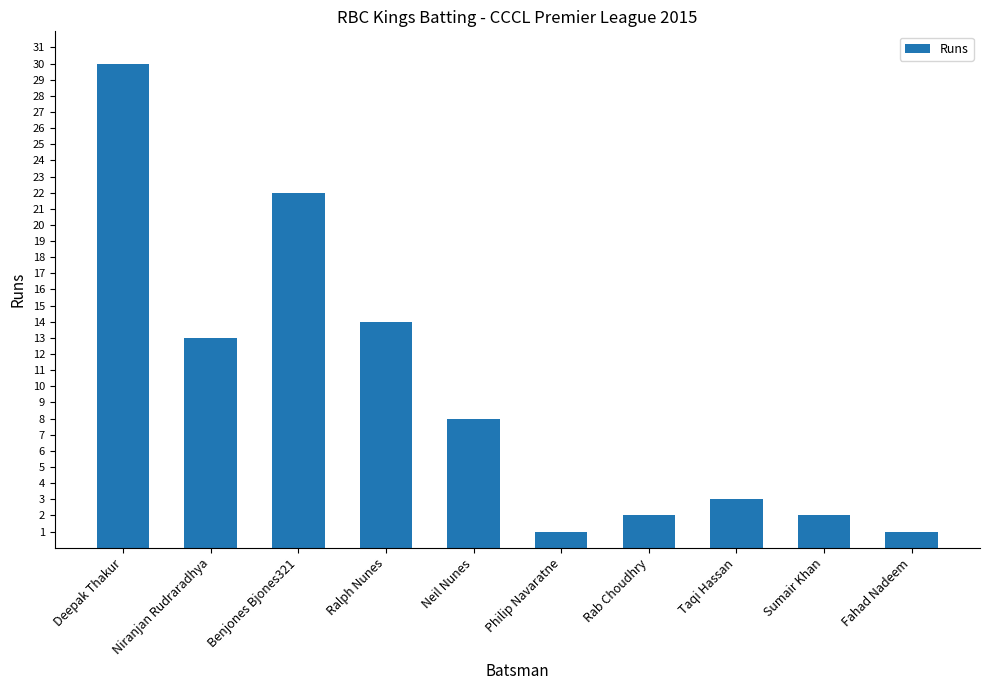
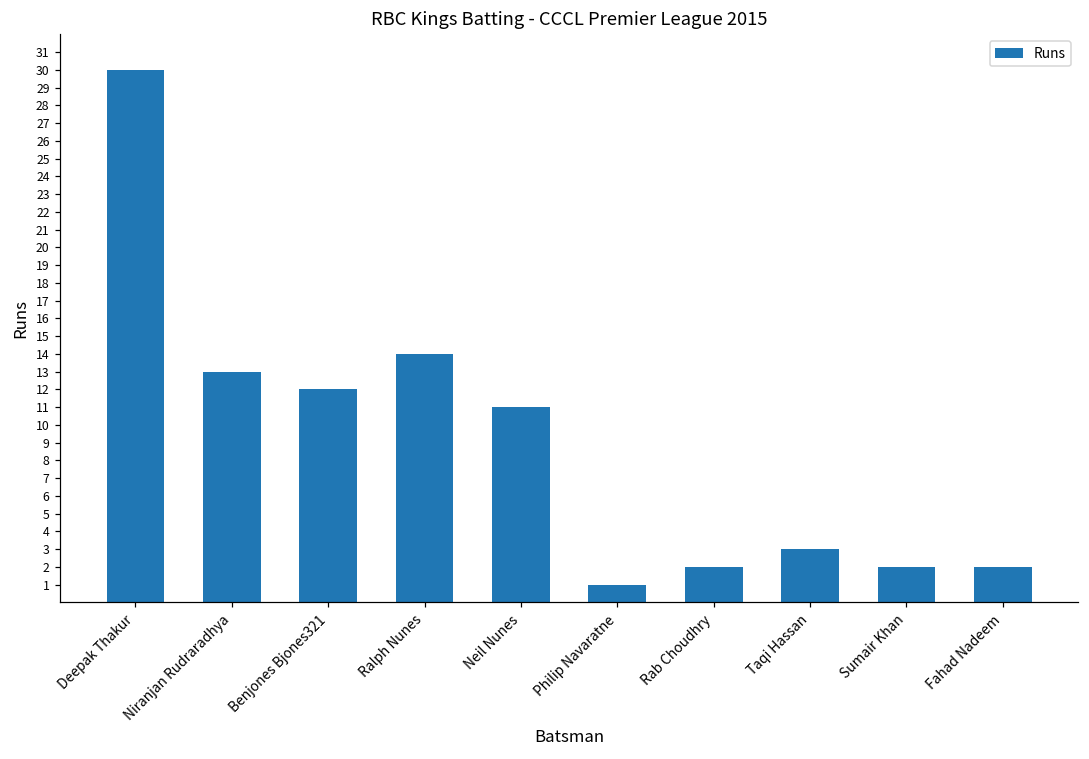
  {
    "Deepak Thakur": 30,
    "Niranjan Rudraradhya": 13,
-   "Benjones Bjones321": 22,
+   "Benjones Bjones321": 12,
    "Ralph Nunes": 14,
-   "Neil Nunes": 8,
+   "Neil Nunes": 11,
    "Philip Navaratne": 1,
    "Rab Choudhry": 2,
    "Taqi Hassan": 3,
    "Sumair Khan": 2,
-   "Fahad Nadeem": 1
+   "Fahad Nadeem": 2
  }
